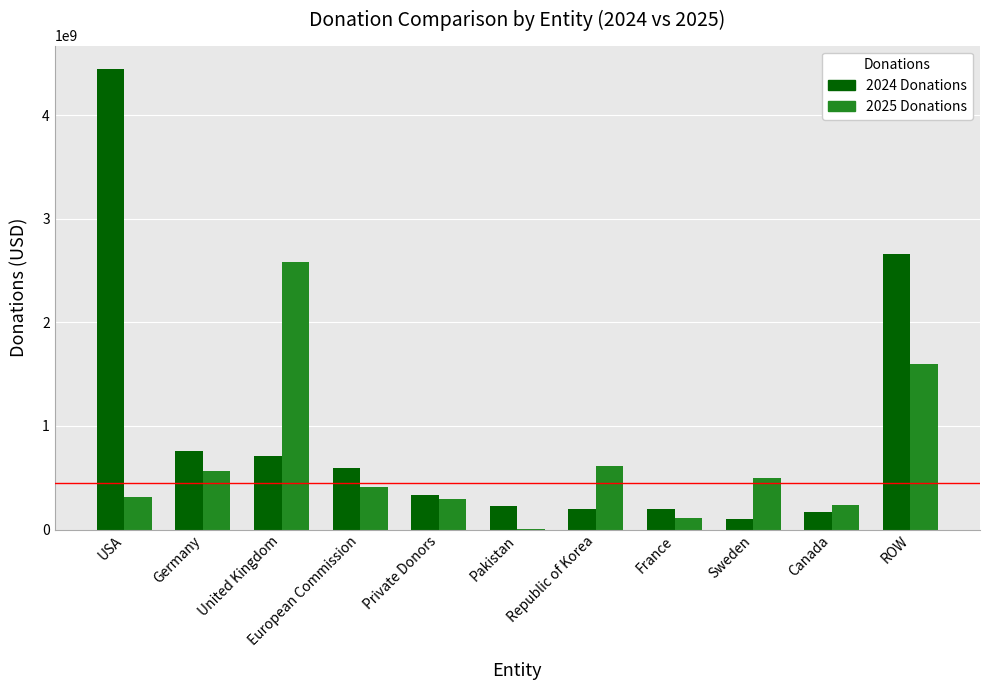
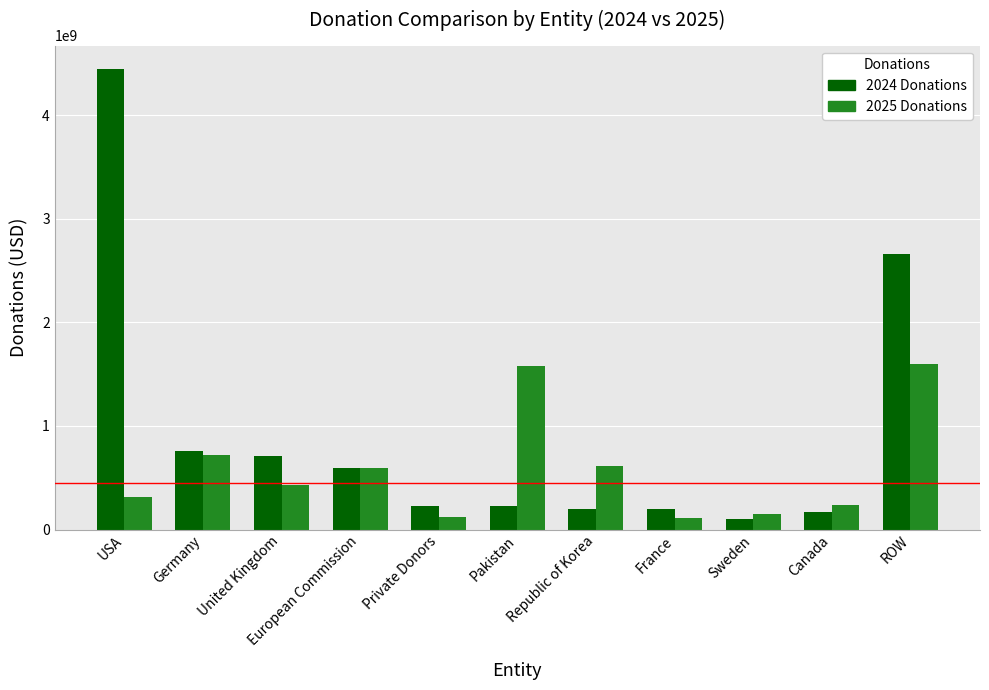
  {
    "2024 Donations": {
      "USA": 4450000000,
      "Germany": 760000000,
      "United Kingdom": 710000000,
      "European Commission": 590000000,
-     "Private Donors": 340000000,
+     "Private Donors": 230000000,
      "Pakistan": 230000000,
      "Republic of Korea": 200000000,
      "France": 200000000,
      "Sweden": 100000000,
      "Canada": 170000000,
      "ROW": 2660000000
    },
    "2025 Donations": {
      "USA": 310000000,
-     "Germany": 570000000,
-     "United Kingdom": 2580000000,
-     "European Commission": 410000000,
-     "Private Donors": 300000000,
-     "Pakistan": 0,
+     "Germany": 720000000,
+     "United Kingdom": 430000000,
+     "European Commission": 590000000,
+     "Private Donors": 130000000,
+     "Pakistan": 1580000000,
      "Republic of Korea": 610000000,
      "France": 110000000,
-     "Sweden": 500000000,
+     "Sweden": 150000000,
      "Canada": 230000000,
      "ROW": 1590000000
    }
  }
